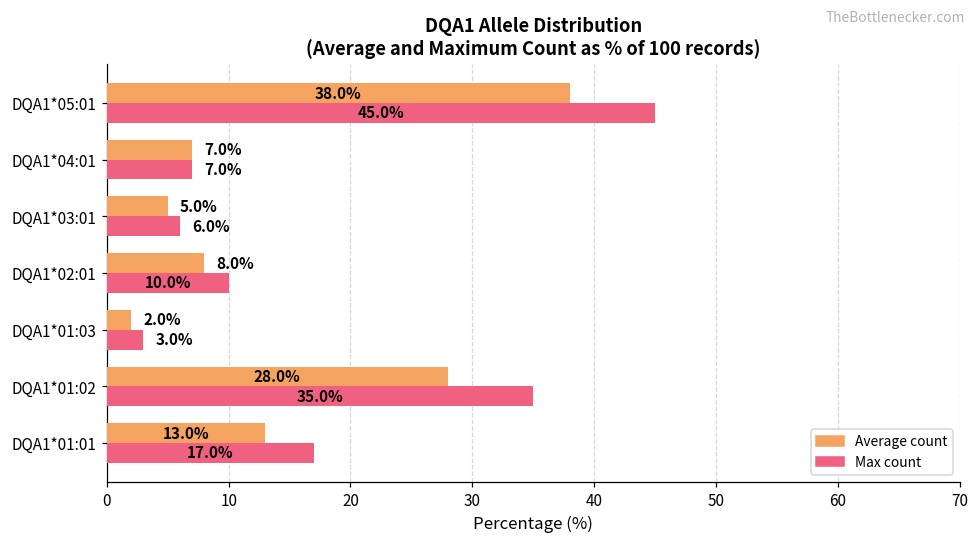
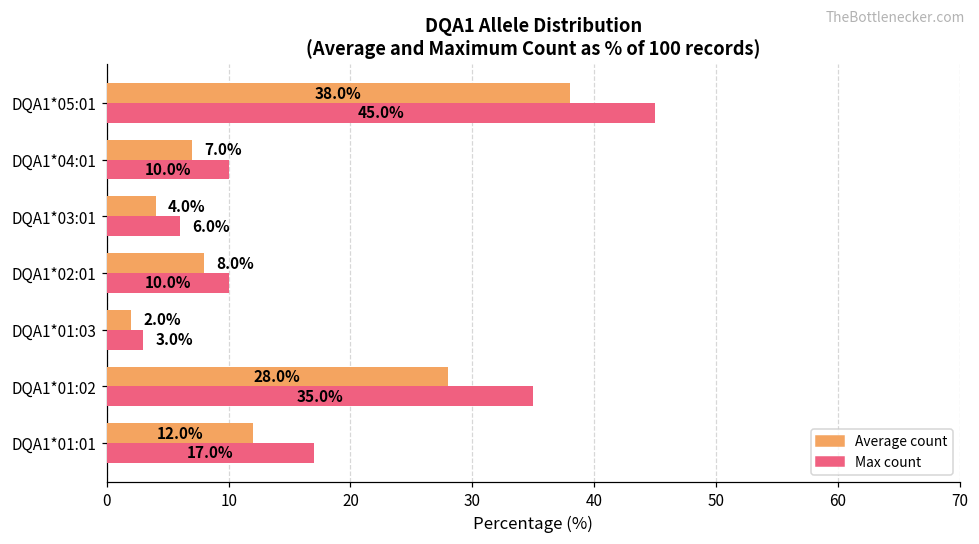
  {
    "Average count": {
      "DQA1*05:01": "38.0%",
      "DQA1*04:01": "7.0%",
-     "DQA1*03:01": "5.0%",
+     "DQA1*03:01": "4.0%",
      "DQA1*02:01": "8.0%",
      "DQA1*01:03": "2.0%",
      "DQA1*01:02": "28.0%",
-     "DQA1*01:01": "13.0%"
+     "DQA1*01:01": "12.0%"
    },
    "Max count": {
      "DQA1*05:01": "45.0%",
-     "DQA1*04:01": "7.0%",
+     "DQA1*04:01": "10.0%",
      "DQA1*03:01": "6.0%",
      "DQA1*02:01": "10.0%",
      "DQA1*01:03": "3.0%",
      "DQA1*01:02": "35.0%",
      "DQA1*01:01": "17.0%"
    }
  }
